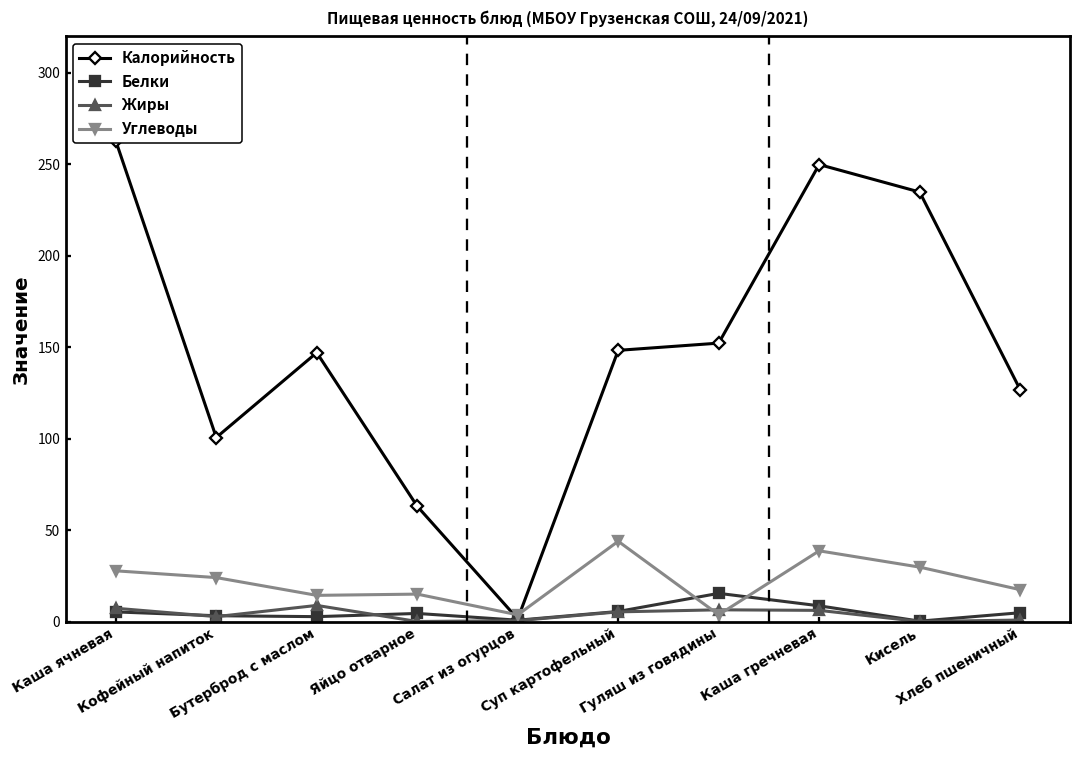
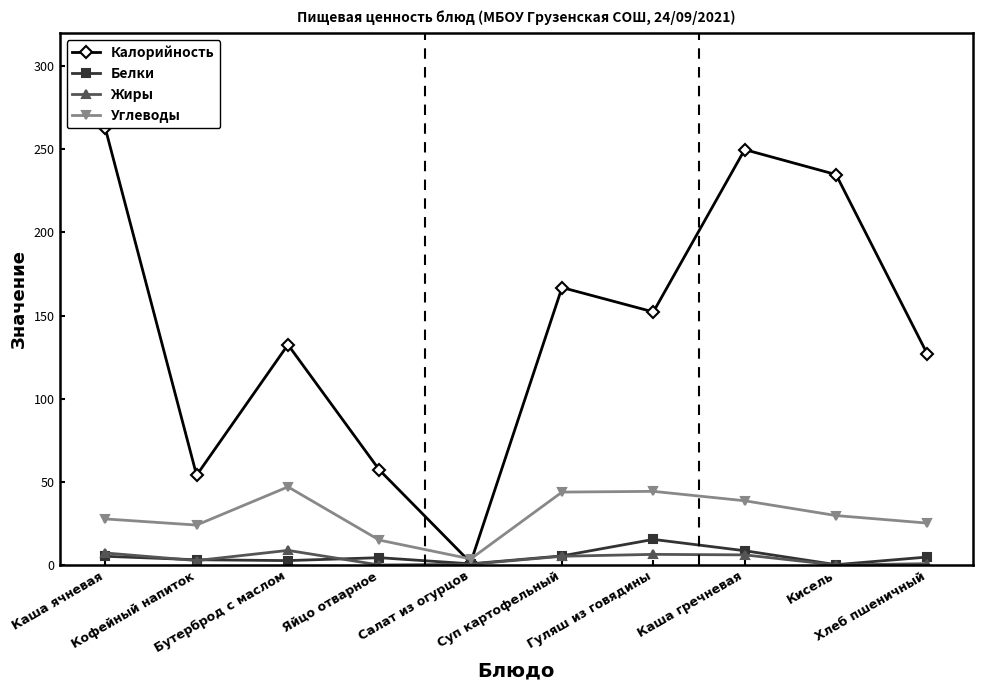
  {
    "Калорийность": {
-     "Кофейный напиток": 101,
-     "Бутерброд с маслом": 147,
-     "Яйцо отварное": 63,
-     "Суп картофельный": 148,
+     "Кофейный напиток": 54,
+     "Бутерброд с маслом": 133,
+     "Яйцо отварное": 57,
+     "Суп картофельный": 167,
      "Гуляш из говядины": 152,
      "Каша гречневая": 250,
      "Кисель": 235,
      "Хлеб пшеничный": 127
    },
    "Углеводы": {
      "Каша ячневая": 28,
      "Кофейный напиток": 24,
-     "Бутерброд с маслом": 14,
+     "Бутерброд с маслом": 47,
      "Яйцо отварное": 15,
      "Салат из огурцов": 4,
      "Суп картофельный": 44,
-     "Гуляш из говядины": 4,
+     "Гуляш из говядины": 44,
      "Каша гречневая": 39,
      "Кисель": 30,
-     "Хлеб пшеничный": 17
+     "Хлеб пшеничный": 25
    }
  }
